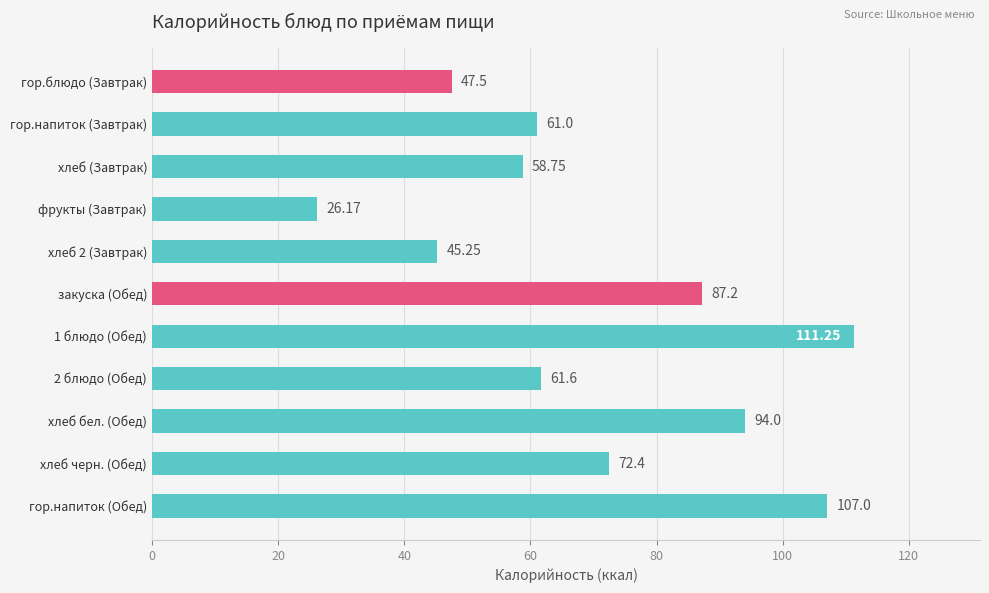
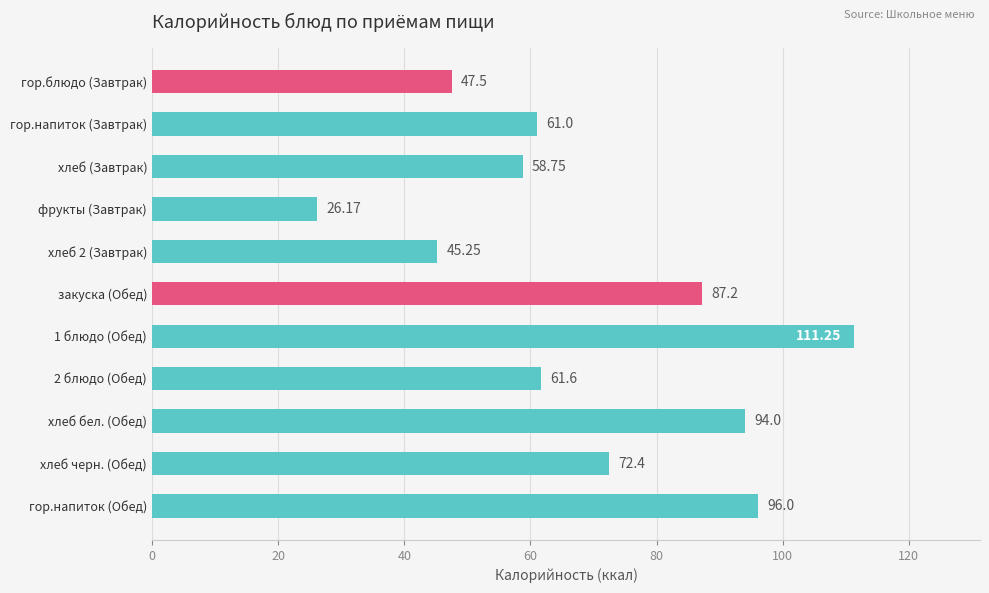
  {
    "гор.блюдо (Завтрак)": 47.5,
    "гор.напиток (Завтрак)": 61.0,
    "хлеб (Завтрак)": 58.75,
    "фрукты (Завтрак)": 26.17,
    "хлеб 2 (Завтрак)": 45.25,
    "закуска (Обед)": 87.2,
    "1 блюдо (Обед)": 111.25,
    "2 блюдо (Обед)": 61.6,
    "хлеб бел. (Обед)": 94.0,
    "хлеб черн. (Обед)": 72.4,
-   "гор.напиток (Обед)": 107.0
+   "гор.напиток (Обед)": 96.0
  }
